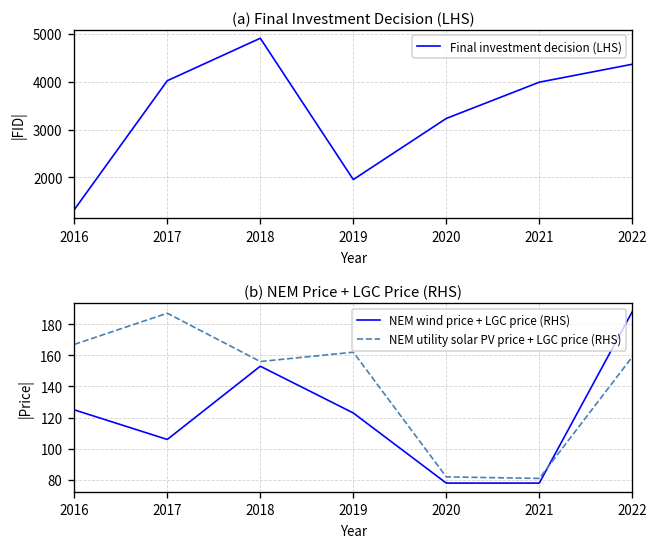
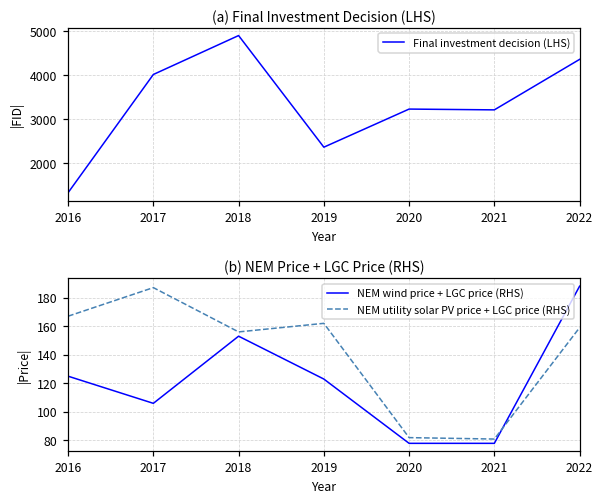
  {
    "(a) Final Investment Decision (LHS)": {
      "2016": 1300,
      "2017": 4000,
      "2018": 4900,
-     "2019": 2000,
+     "2019": 2400,
      "2020": 3200,
-     "2021": 4000,
+     "2021": 3200,
      "2022": 4400
    },
    "(b) NEM Price + LGC Price (RHS)": {
      "NEM wind price + LGC price (RHS)": {
        "2016": 125,
        "2017": 106,
        "2018": 153,
        "2019": 123,
        "2020": 78,
        "2021": 78,
        "2022": 188
      },
      "NEM utility solar PV price + LGC price (RHS)": {
        "2016": 167,
        "2017": 187,
        "2018": 156,
        "2019": 162,
        "2020": 82,
        "2021": 81,
        "2022": 159
      }
    }
  }
